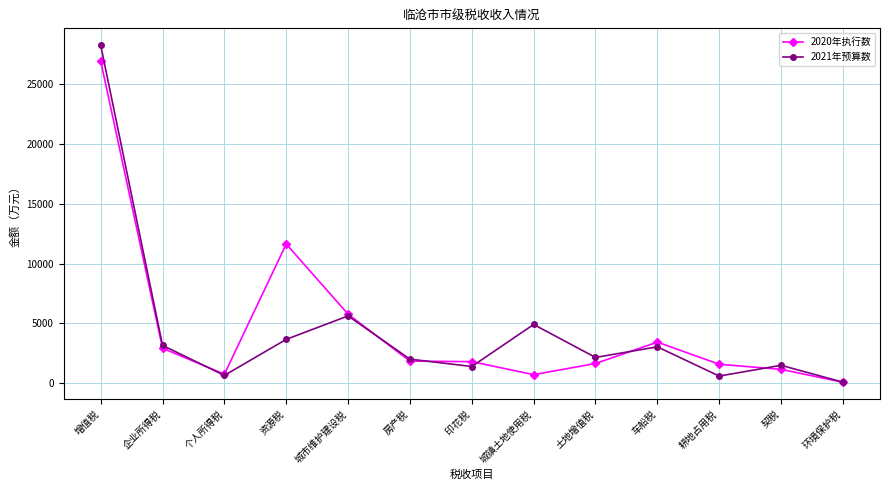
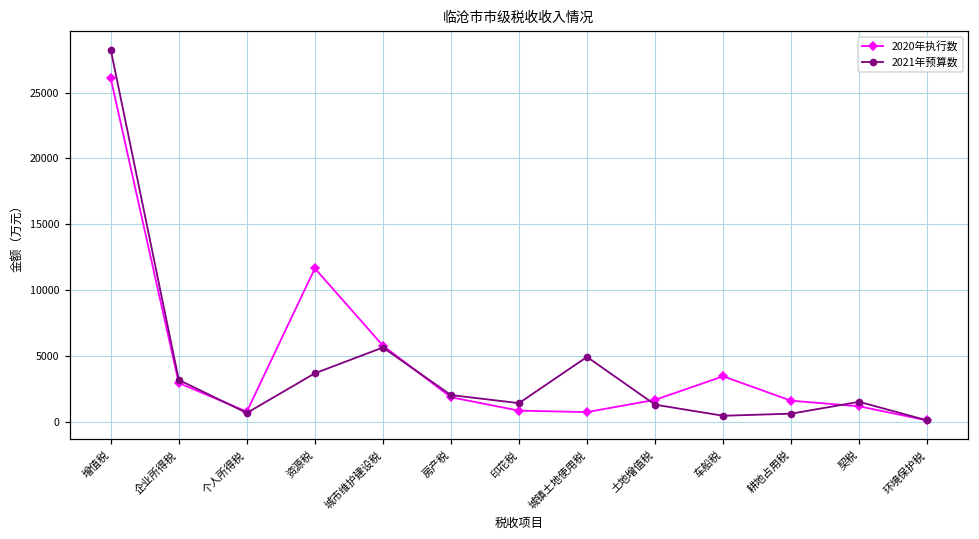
  {
    "2020年执行数": {
-     "增值税": 26900,
+     "增值税": 26100,
      "企业所得税": 2900,
      "资源税": 11600,
-     "印花税": 1800,
+     "印花税": 800,
      "城镇土地使用税": 700,
      "土地增值税": 1700,
      "车船税": 3400,
      "耕地占用税": 1600,
      "契税": 1200
    },
    "2021年预算数": {
      "增值税": 28300,
      "企业所得税": 3200,
      "资源税": 3700,
      "印花税": 1400,
      "城镇土地使用税": 4900,
-     "土地增值税": 2200,
-     "车船税": 3000,
+     "土地增值税": 1300,
+     "车船税": 400,
      "耕地占用税": 600,
      "契税": 1500
    }
  }
